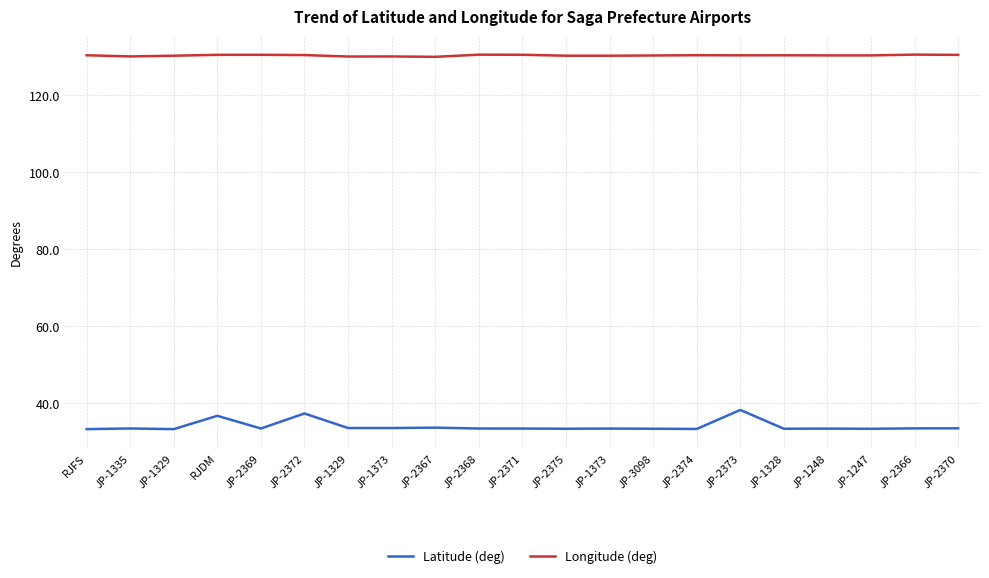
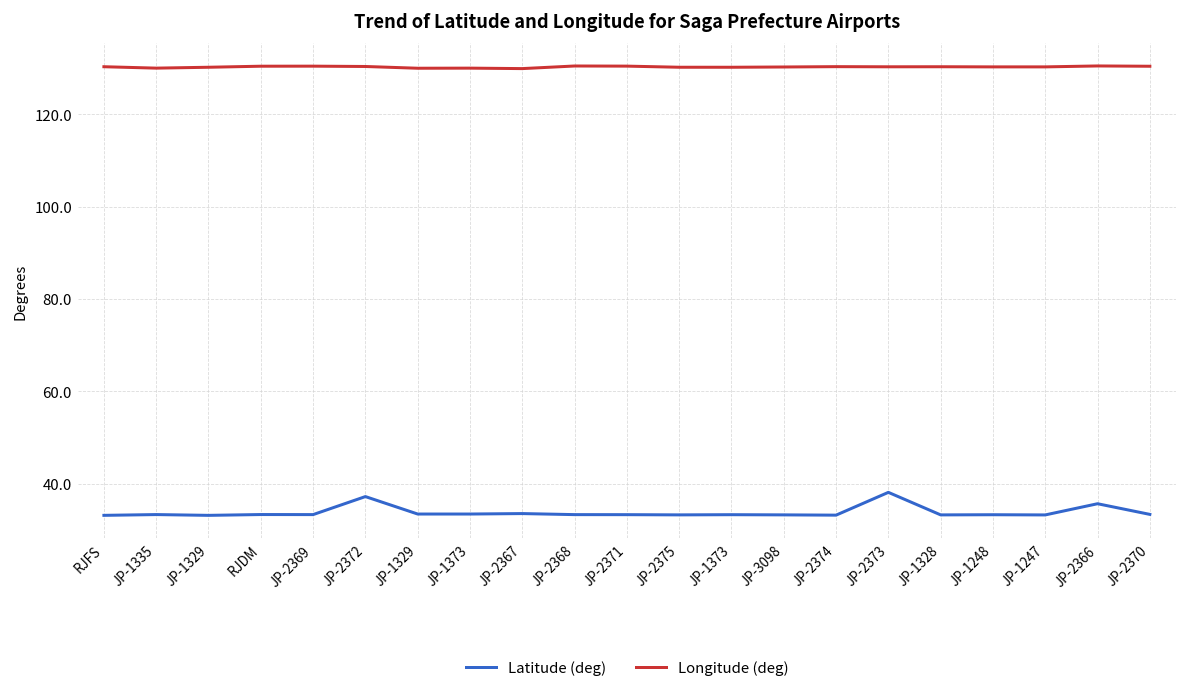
  {
    "Latitude (deg)": {
      "RJFS": 33,
      "JP-1335": 33,
-     "RJDM": 37,
+     "RJDM": 33,
      "JP-2369": 33,
      "JP-2372": 37,
      "JP-2367": 34,
      "JP-2368": 33,
      "JP-2371": 33,
      "JP-2375": 33,
      "JP-3098": 33,
      "JP-2374": 33,
      "JP-2373": 38,
      "JP-1328": 33,
      "JP-1248": 33,
      "JP-1247": 33,
-     "JP-2366": 33,
+     "JP-2366": 36,
      "JP-2370": 33
    },
    "Longitude (deg)": {
      "RJFS": 130,
      "JP-1335": 130,
      "RJDM": 130,
      "JP-2369": 130,
      "JP-2372": 130,
      "JP-2367": 130,
      "JP-2368": 130,
      "JP-2371": 130,
      "JP-2375": 130,
      "JP-3098": 130,
      "JP-2374": 130,
      "JP-2373": 130,
      "JP-1328": 130,
      "JP-1248": 130,
      "JP-1247": 130,
      "JP-2366": 130,
      "JP-2370": 130
    }
  }
